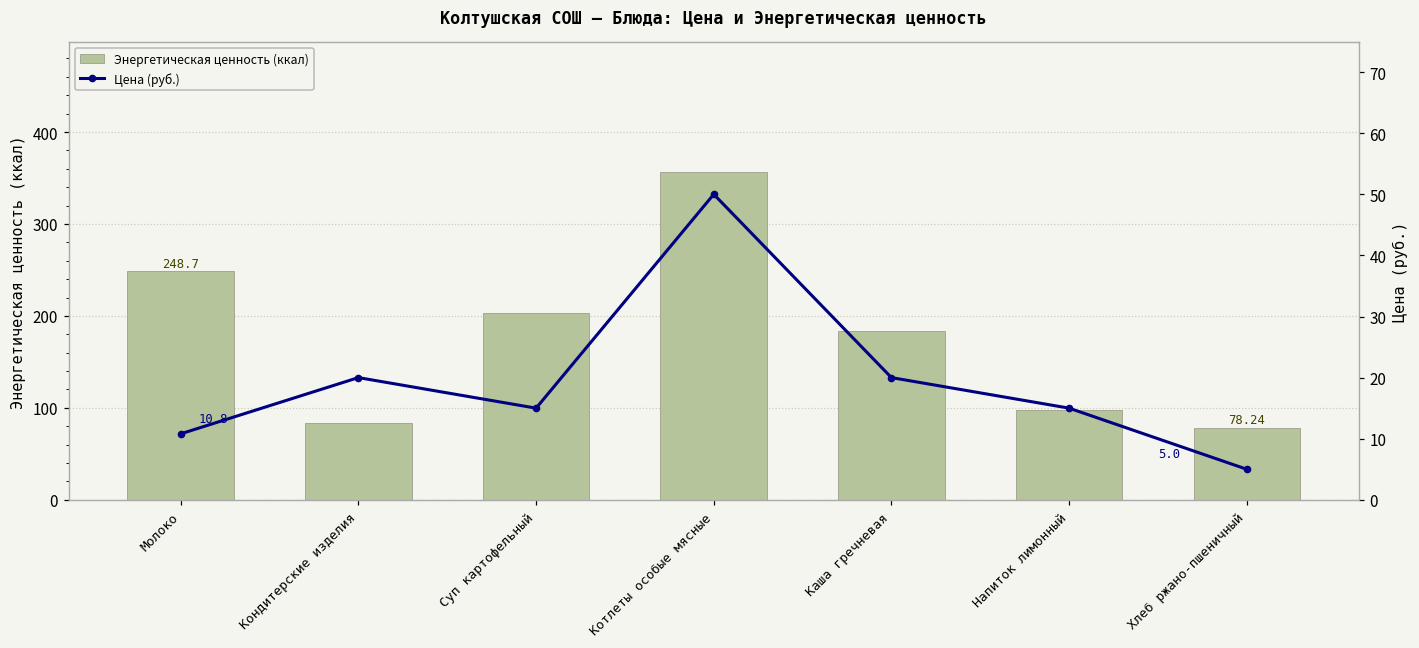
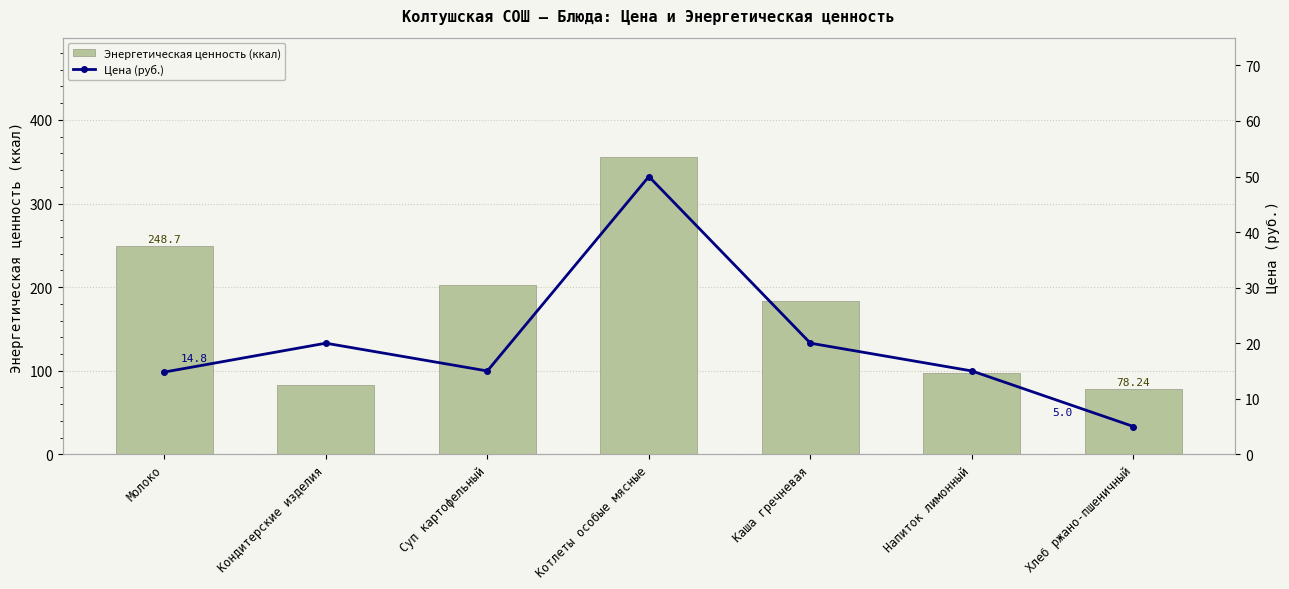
  {
    "Энергетическая ценность (ккал)": {
      "Молоко": 248.7,
      "Хлеб ржано-пшеничный": 78.24
    },
    "Цена (руб.)": {
-     "Молоко": 10.8
+     "Молоко": 14.8
    }
  }
